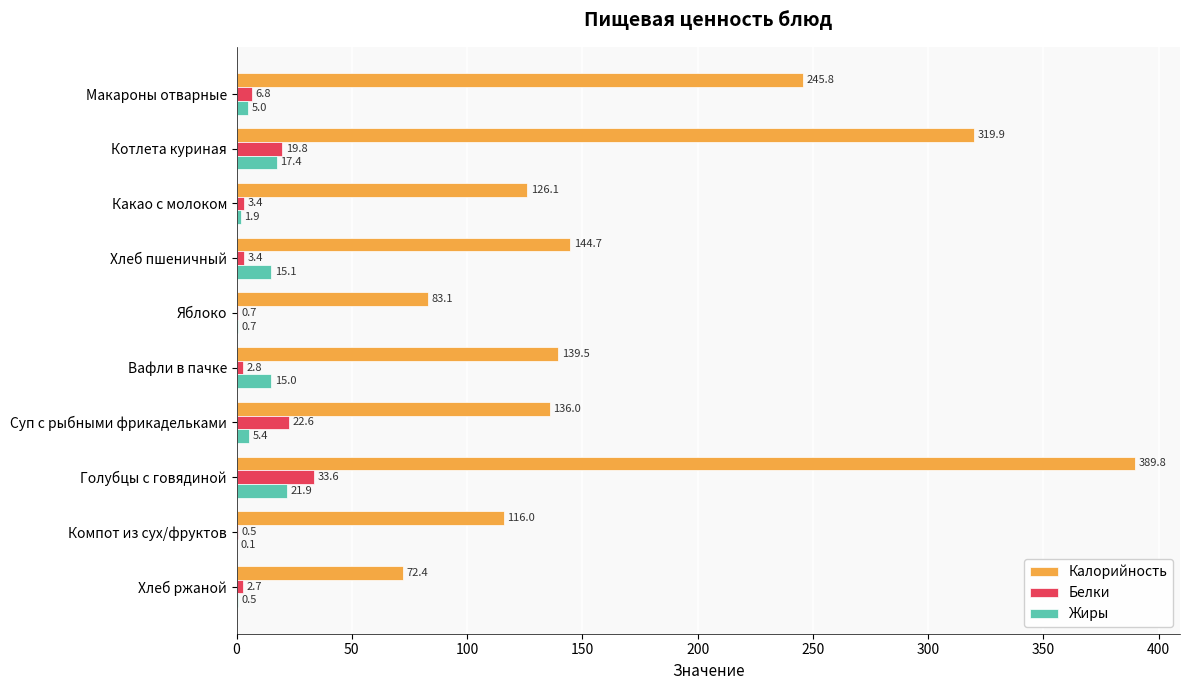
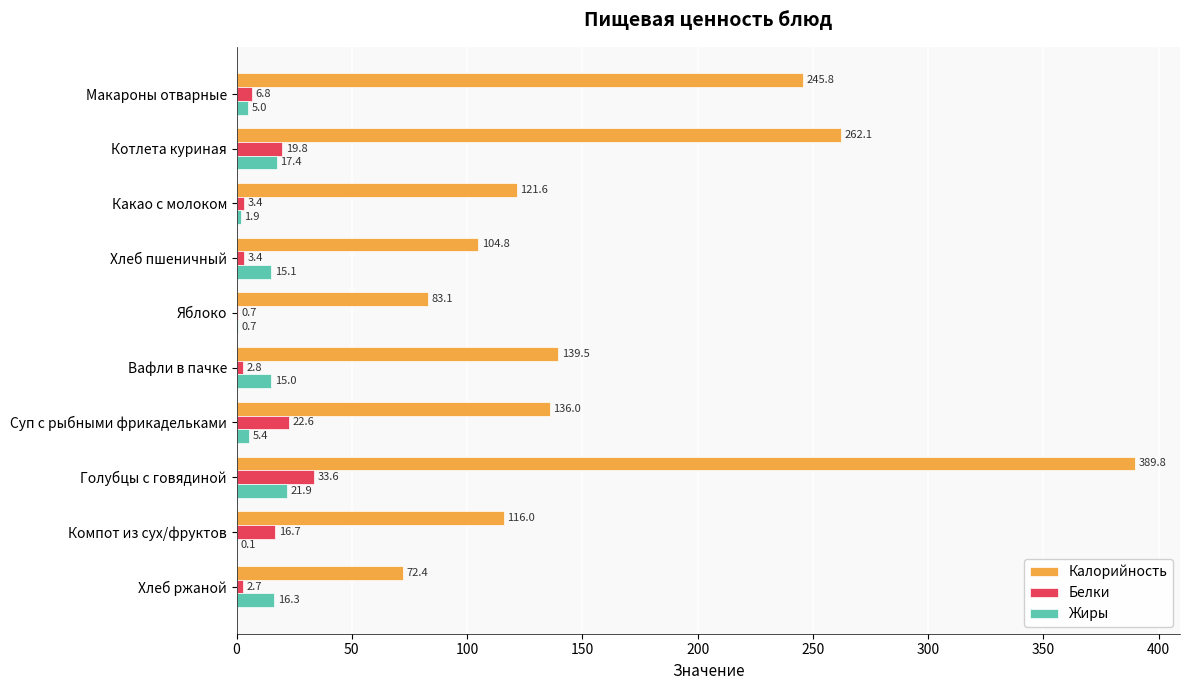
  {
    "Калорийность": {
      "Макароны отварные": 245.8,
-     "Котлета куриная": 319.9,
-     "Какао с молоком": 126.1,
-     "Хлеб пшеничный": 144.7,
+     "Котлета куриная": 262.1,
+     "Какао с молоком": 121.6,
+     "Хлеб пшеничный": 104.8,
      "Яблоко": 83.1,
      "Вафли в пачке": 139.5,
      "Суп с рыбными фрикадельками": 136.0,
      "Голубцы с говядиной": 389.8,
      "Компот из сух/фруктов": 116.0,
      "Хлеб ржаной": 72.4
    },
    "Белки": {
      "Макароны отварные": 6.8,
      "Котлета куриная": 19.8,
      "Какао с молоком": 3.4,
      "Хлеб пшеничный": 3.4,
      "Яблоко": 0.7,
      "Вафли в пачке": 2.8,
      "Суп с рыбными фрикадельками": 22.6,
      "Голубцы с говядиной": 33.6,
-     "Компот из сух/фруктов": 0.5,
+     "Компот из сух/фруктов": 16.7,
      "Хлеб ржаной": 2.7
    },
    "Жиры": {
      "Макароны отварные": 5.0,
      "Котлета куриная": 17.4,
      "Какао с молоком": 1.9,
      "Хлеб пшеничный": 15.1,
      "Яблоко": 0.7,
      "Вафли в пачке": 15.0,
      "Суп с рыбными фрикадельками": 5.4,
      "Голубцы с говядиной": 21.9,
      "Компот из сух/фруктов": 0.1,
-     "Хлеб ржаной": 0.5
+     "Хлеб ржаной": 16.3
    }
  }
